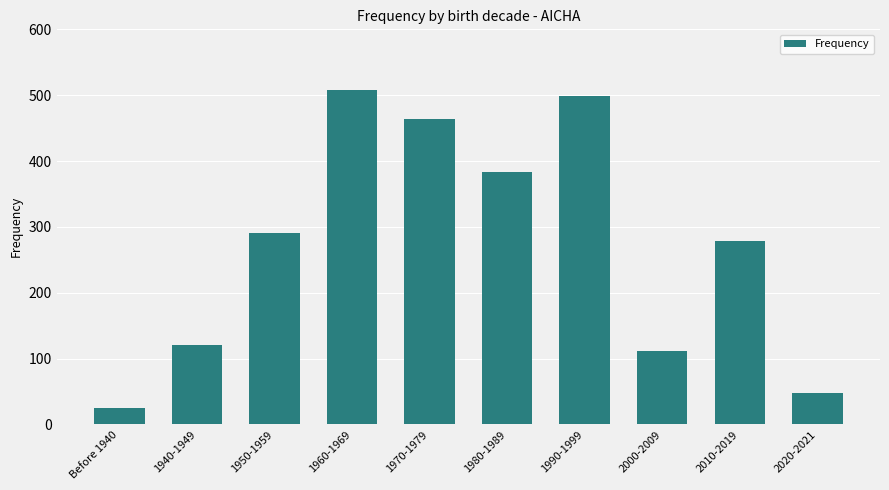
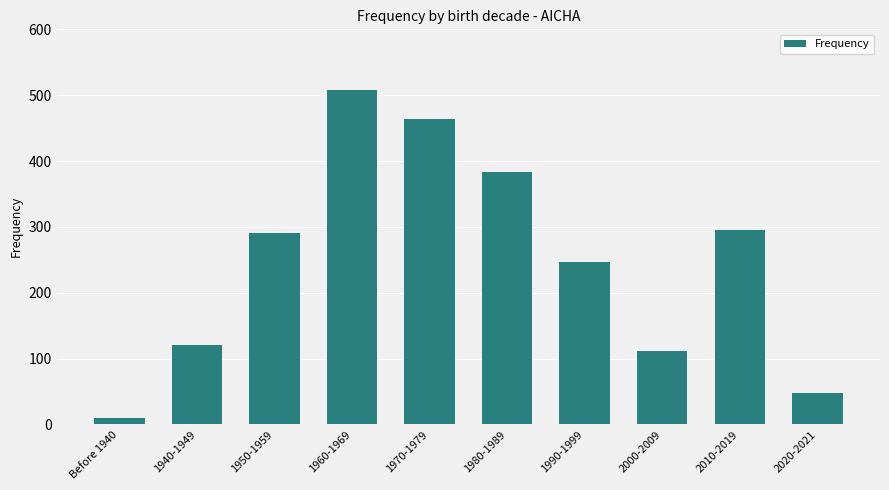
  {
-   "Before 1940": 30,
+   "Before 1940": 10,
    "1940-1949": 120,
    "1950-1959": 290,
    "1960-1969": 510,
    "1970-1979": 460,
    "1980-1989": 380,
-   "1990-1999": 500,
+   "1990-1999": 250,
    "2000-2009": 110,
-   "2010-2019": 280,
+   "2010-2019": 300,
    "2020-2021": 50
  }
